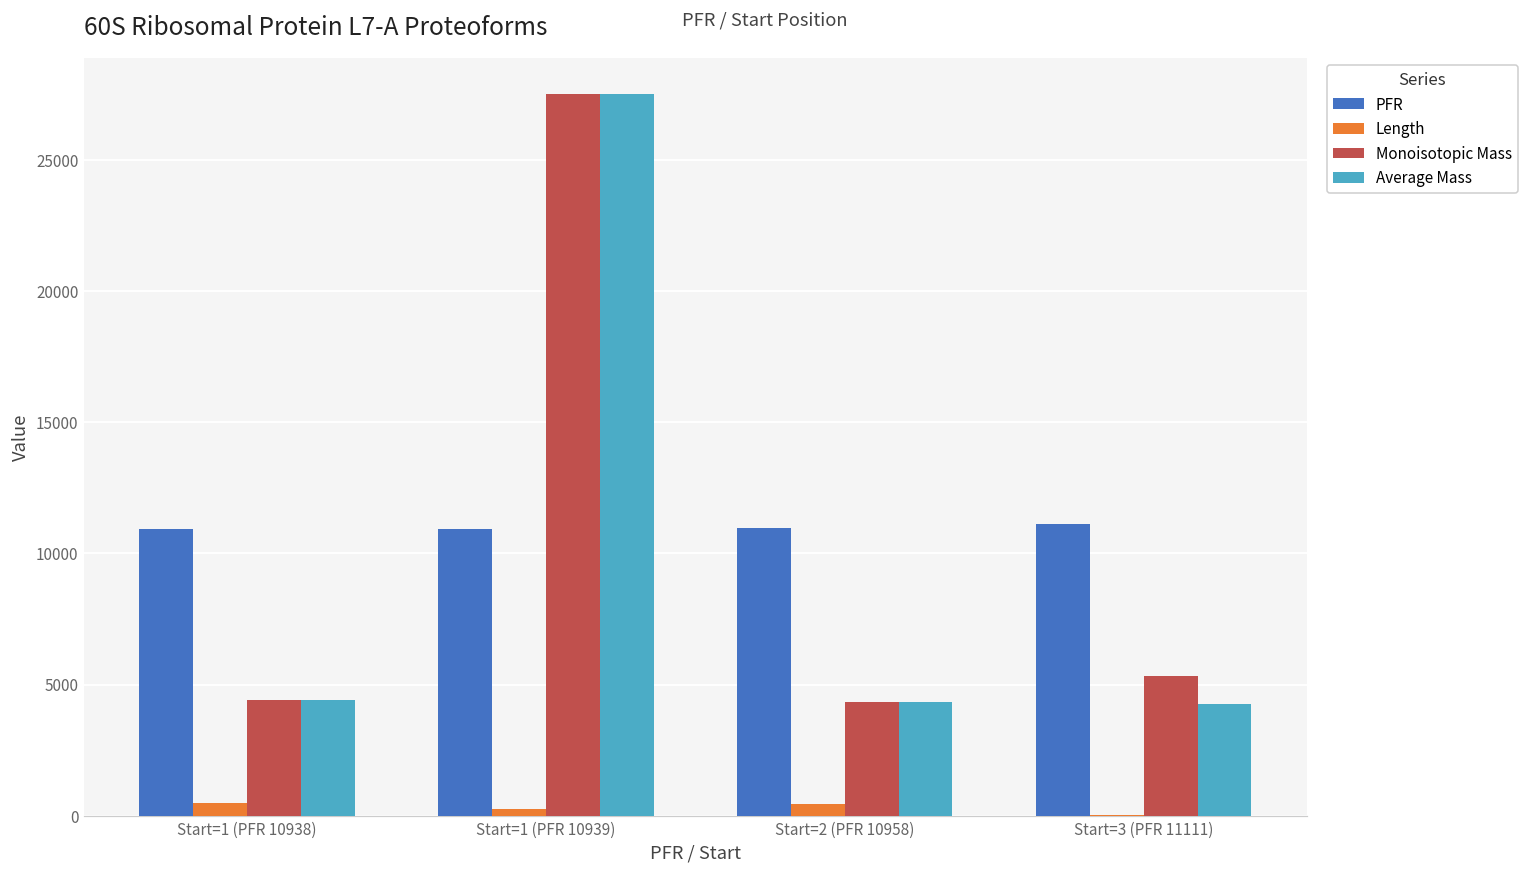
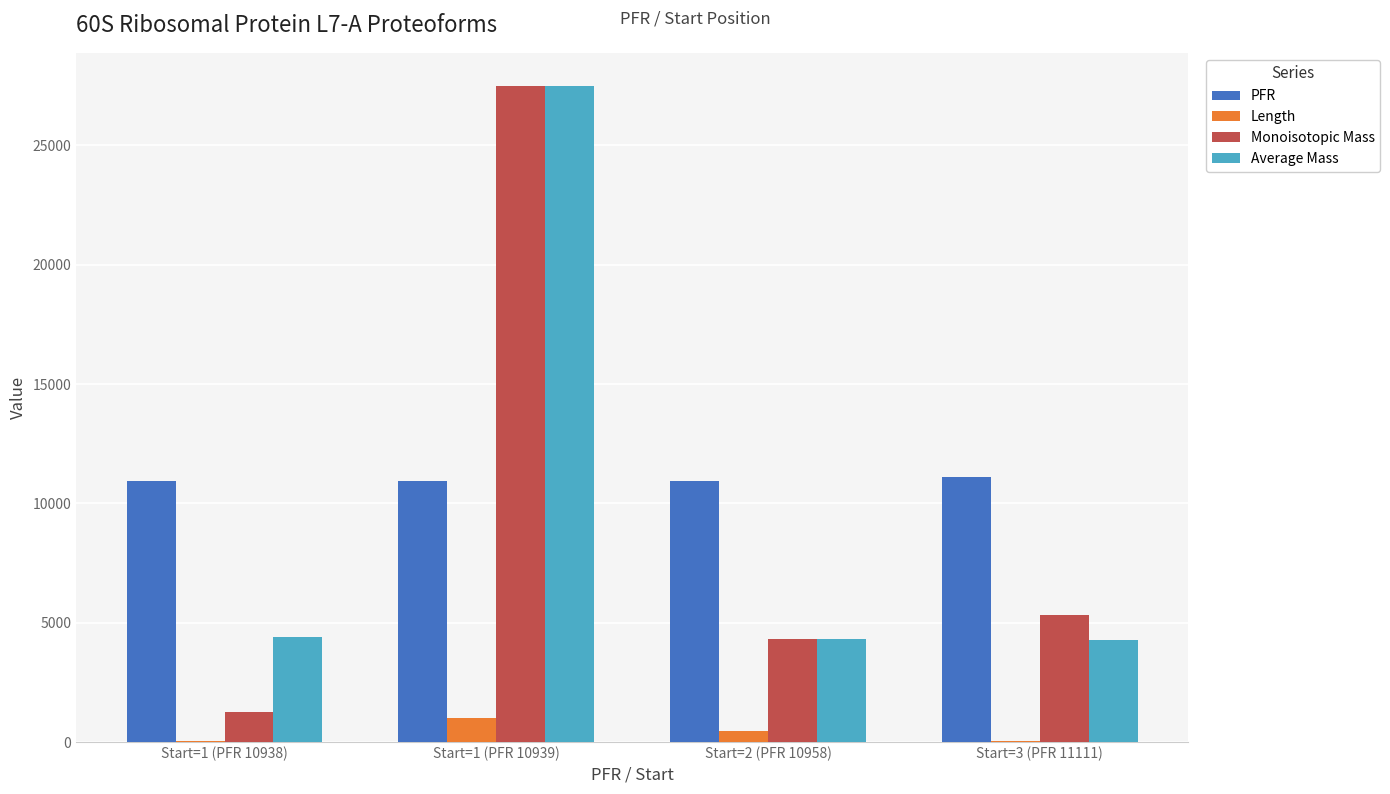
  {
    "Length": {
-     "Start=1 (PFR 10938)": 500,
-     "Start=1 (PFR 10939)": 200,
+     "Start=1 (PFR 10938)": 0,
+     "Start=1 (PFR 10939)": 1000,
      "Start=2 (PFR 10958)": 400
    },
    "Monoisotopic Mass": {
-     "Start=1 (PFR 10938)": 4400,
+     "Start=1 (PFR 10938)": 1300,
      "Start=1 (PFR 10939)": 27500,
      "Start=2 (PFR 10958)": 4300,
      "Start=3 (PFR 11111)": 5300
    }
  }
